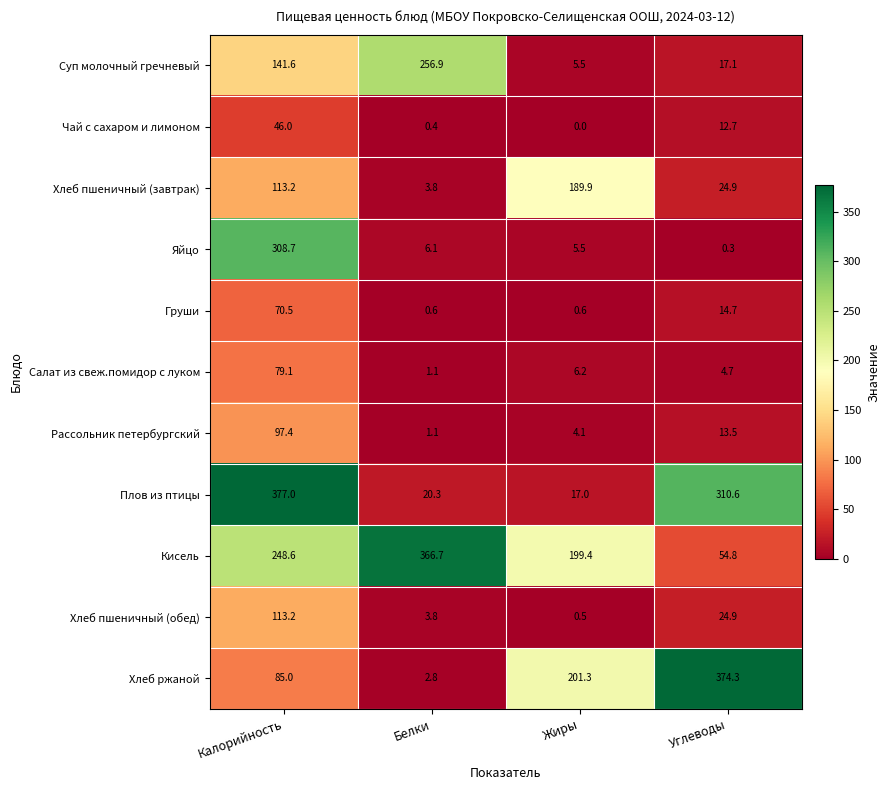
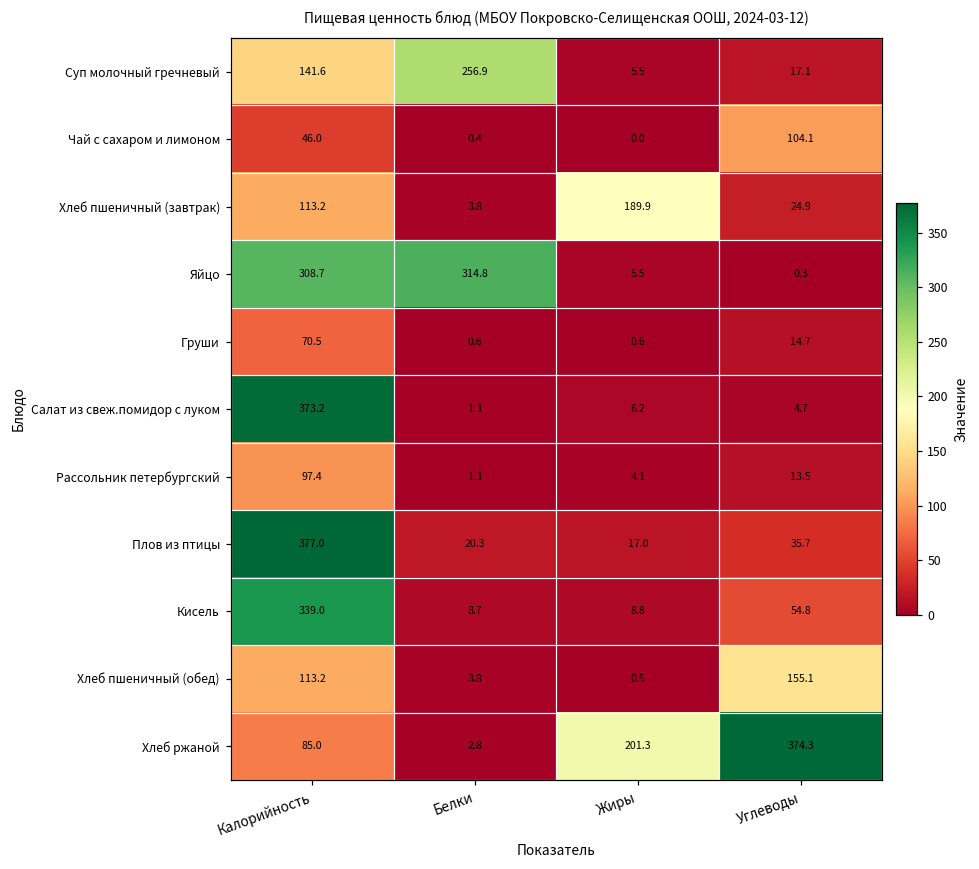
  {
    "Суп молочный гречневый": {
      "Калорийность": 141.6,
      "Белки": 256.9,
      "Жиры": 5.5,
      "Углеводы": 17.1
    },
    "Чай с сахаром и лимоном": {
      "Калорийность": 46.0,
      "Белки": 0.4,
      "Жиры": 0.0,
-     "Углеводы": 12.7
+     "Углеводы": 104.1
    },
    "Хлеб пшеничный (завтрак)": {
      "Калорийность": 113.2,
      "Белки": 3.8,
      "Жиры": 189.9,
      "Углеводы": 24.9
    },
    "Яйцо": {
      "Калорийность": 308.7,
-     "Белки": 6.1,
+     "Белки": 314.8,
      "Жиры": 5.5,
      "Углеводы": 0.3
    },
    "Груши": {
      "Калорийность": 70.5,
      "Белки": 0.6,
      "Жиры": 0.6,
      "Углеводы": 14.7
    },
    "Салат из свеж.помидор с луком": {
-     "Калорийность": 79.1,
+     "Калорийность": 373.2,
      "Белки": 1.1,
      "Жиры": 6.2,
      "Углеводы": 4.7
    },
    "Рассольник петербургский": {
      "Калорийность": 97.4,
      "Белки": 1.1,
      "Жиры": 4.1,
      "Углеводы": 13.5
    },
    "Плов из птицы": {
      "Калорийность": 377.0,
      "Белки": 20.3,
      "Жиры": 17.0,
-     "Углеводы": 310.6
+     "Углеводы": 35.7
    },
    "Кисель": {
-     "Калорийность": 248.6,
-     "Белки": 366.7,
-     "Жиры": 199.4,
+     "Калорийность": 339.0,
+     "Белки": 8.7,
+     "Жиры": 8.8,
      "Углеводы": 54.8
    },
    "Хлеб пшеничный (обед)": {
      "Калорийность": 113.2,
      "Белки": 3.8,
      "Жиры": 0.5,
-     "Углеводы": 24.9
+     "Углеводы": 155.1
    },
    "Хлеб ржаной": {
      "Калорийность": 85.0,
      "Белки": 2.8,
      "Жиры": 201.3,
      "Углеводы": 374.3
    }
  }
